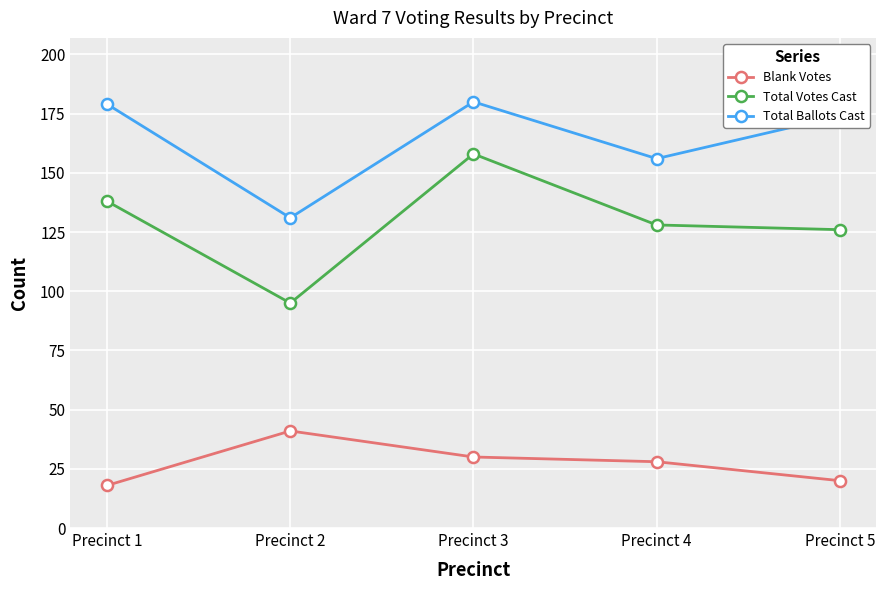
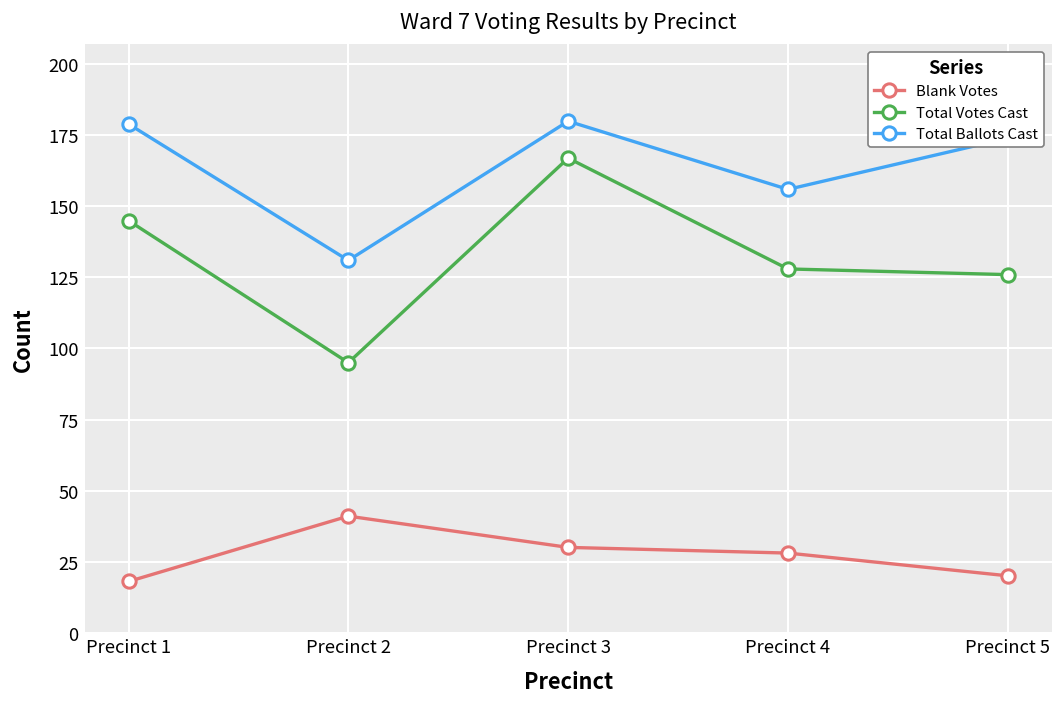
  {
    "Blank Votes": {
      "Precinct 1": 18,
      "Precinct 2": 41,
      "Precinct 3": 30,
      "Precinct 4": 28,
      "Precinct 5": 20
    },
    "Total Votes Cast": {
-     "Precinct 1": 138,
+     "Precinct 1": 145,
      "Precinct 2": 95,
-     "Precinct 3": 158,
+     "Precinct 3": 167,
      "Precinct 4": 128,
      "Precinct 5": 126
    },
    "Total Ballots Cast": {
      "Precinct 1": 179,
      "Precinct 2": 131,
      "Precinct 3": 180,
      "Precinct 4": 156
    }
  }
